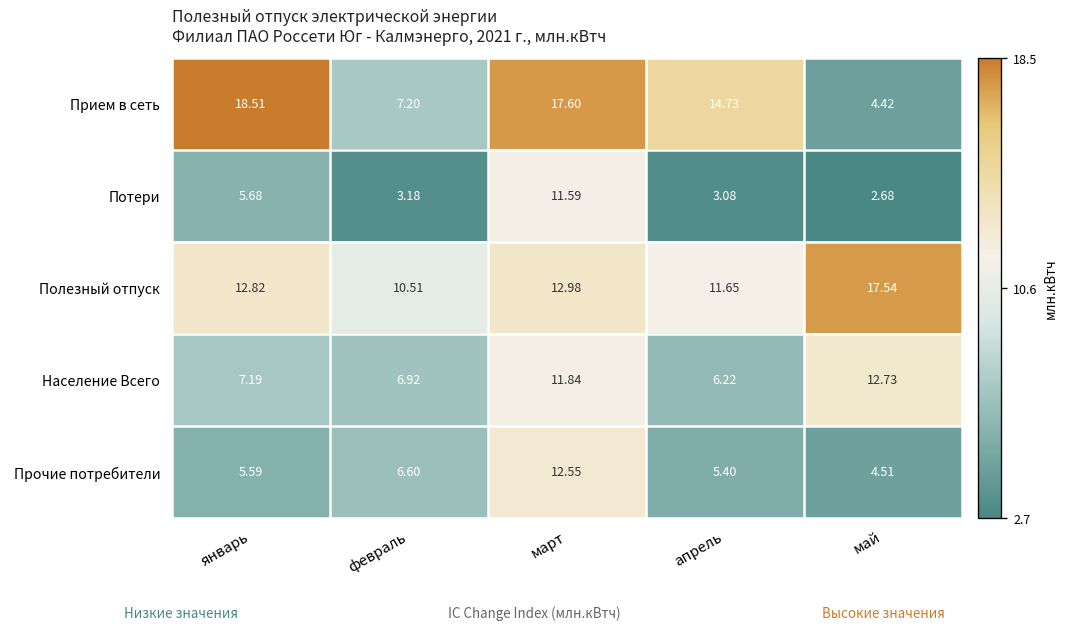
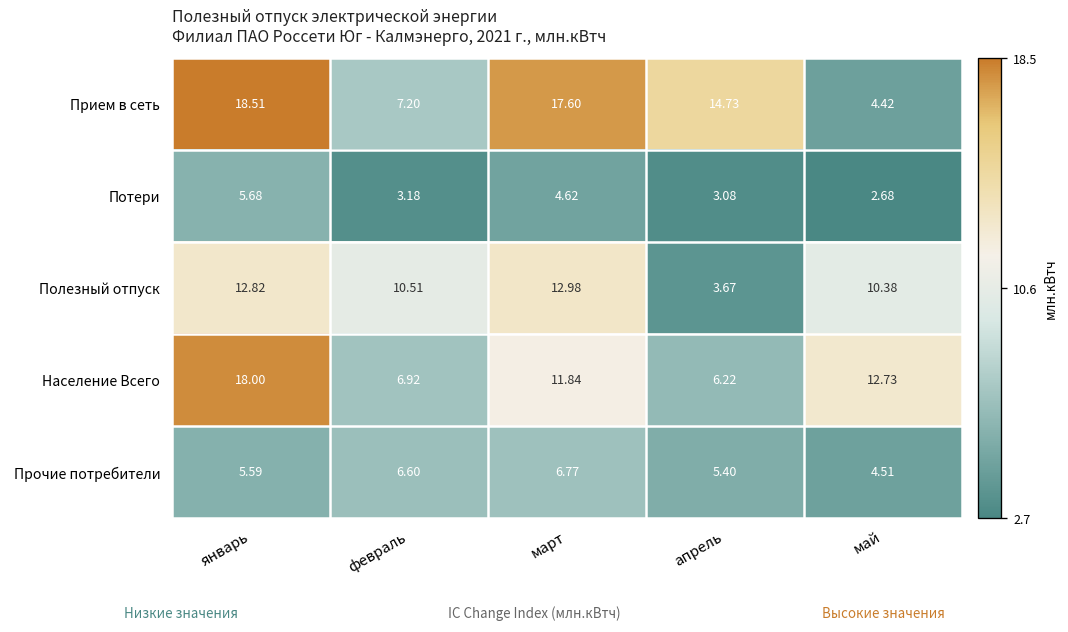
  {
    "Прием в сеть": {
      "январь": 18.51,
      "февраль": 7.20,
      "март": 17.60,
      "апрель": 14.73,
      "май": 4.42
    },
    "Потери": {
      "январь": 5.68,
      "февраль": 3.18,
-     "март": 11.59,
+     "март": 4.62,
      "апрель": 3.08,
      "май": 2.68
    },
    "Полезный отпуск": {
      "январь": 12.82,
      "февраль": 10.51,
      "март": 12.98,
-     "апрель": 11.65,
-     "май": 17.54
+     "апрель": 3.67,
+     "май": 10.38
    },
    "Население Всего": {
-     "январь": 7.19,
+     "январь": 18.00,
      "февраль": 6.92,
      "март": 11.84,
      "апрель": 6.22,
      "май": 12.73
    },
    "Прочие потребители": {
      "январь": 5.59,
      "февраль": 6.60,
-     "март": 12.55,
+     "март": 6.77,
      "апрель": 5.40,
      "май": 4.51
    }
  }
